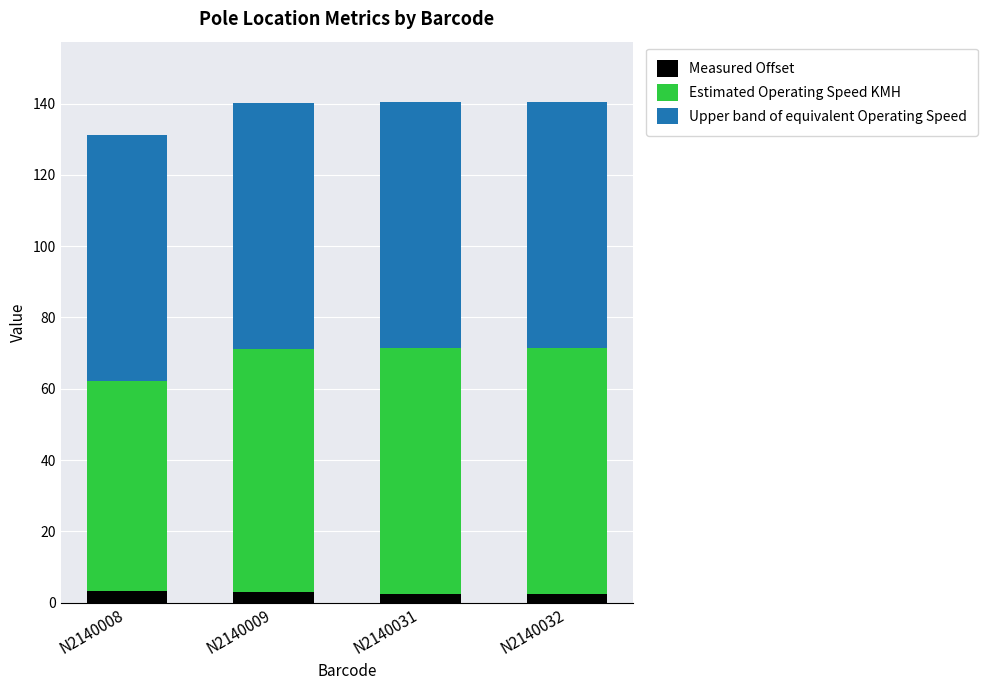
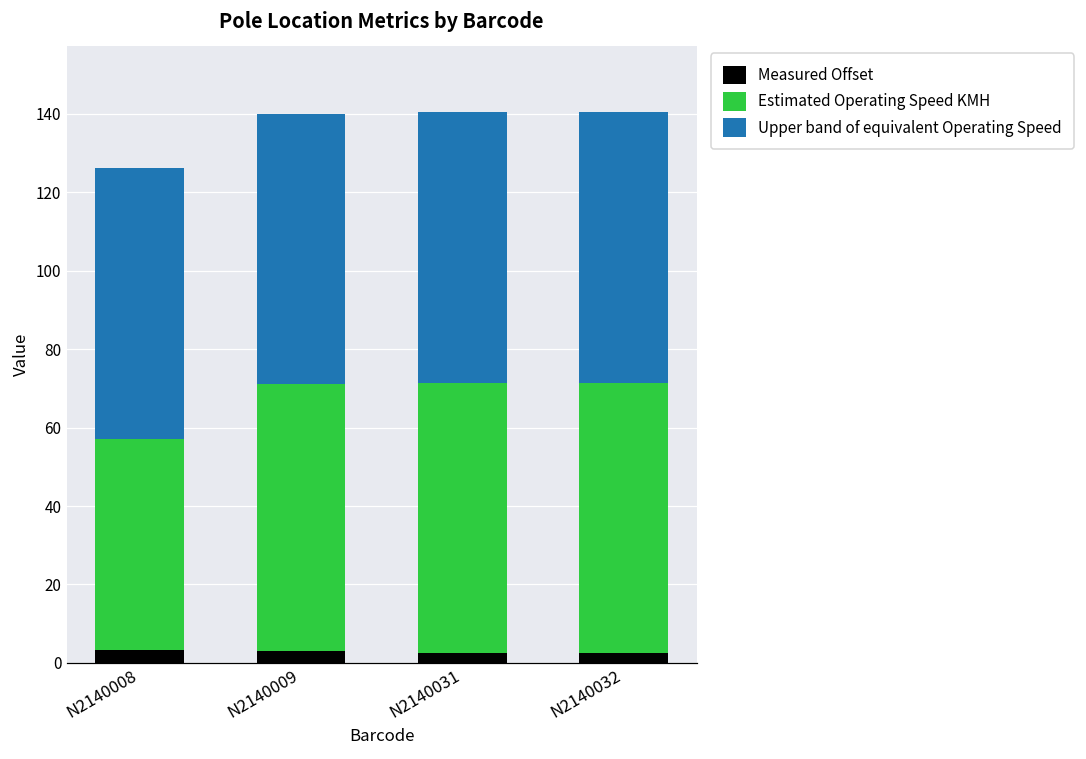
  {
    "Measured Offset": {
      "N2140008": 3,
      "N2140009": 3,
      "N2140031": 3,
      "N2140032": 3
    },
    "Estimated Operating Speed KMH": {
-     "N2140008": 59,
+     "N2140008": 54,
      "N2140009": 68,
      "N2140031": 69,
      "N2140032": 69
    },
    "Upper band of equivalent Operating Speed": {
      "N2140008": 69,
      "N2140009": 69,
      "N2140031": 69,
      "N2140032": 69
    }
  }
